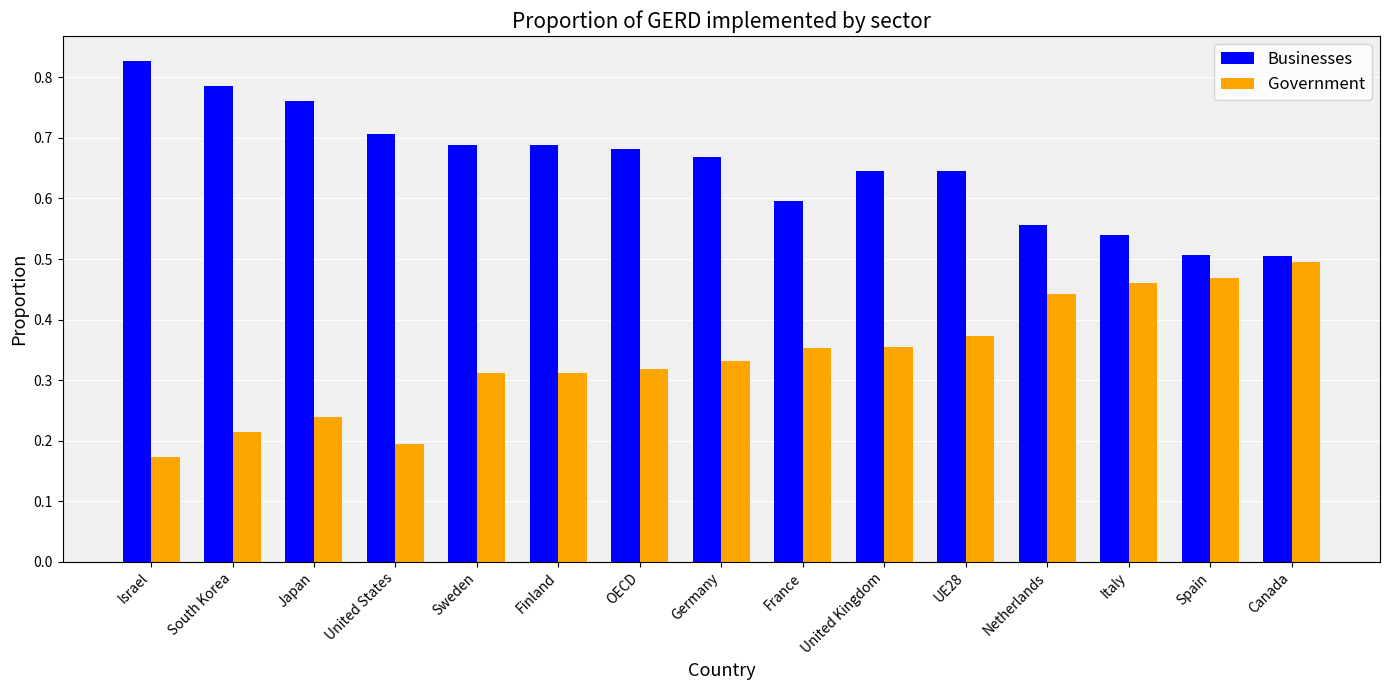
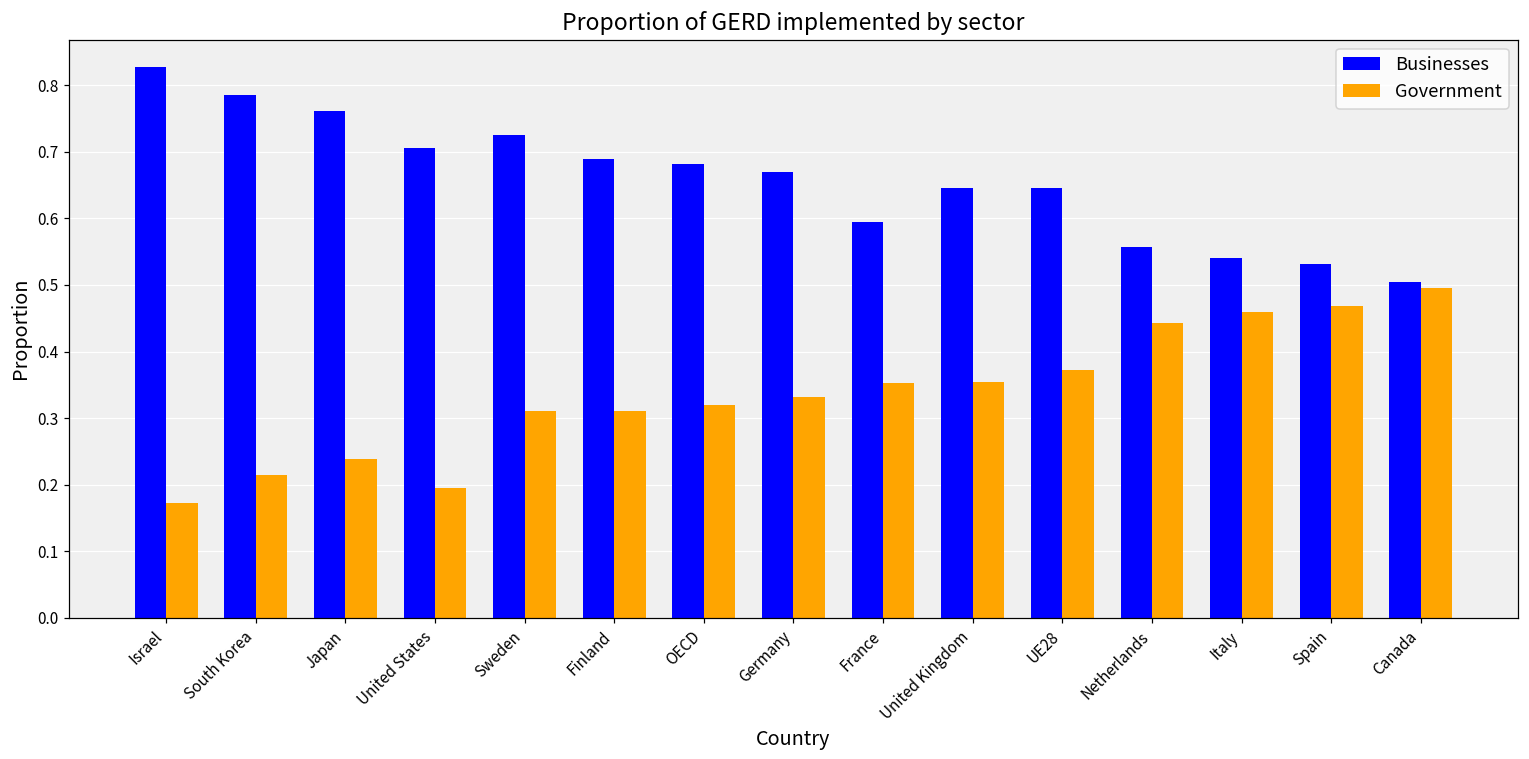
  {
    "Businesses": {
      "Israel": 0.83,
      "South Korea": 0.79,
      "Japan": 0.76,
      "United States": 0.71,
-     "Sweden": 0.69,
+     "Sweden": 0.73,
      "Finland": 0.69,
      "OECD": 0.68,
      "Germany": 0.67,
      "France": 0.60,
      "United Kingdom": 0.65,
      "UE28": 0.65,
      "Netherlands": 0.56,
      "Italy": 0.54,
-     "Spain": 0.51,
+     "Spain": 0.53,
      "Canada": 0.51
    },
    "Government": {
      "Israel": 0.17,
      "South Korea": 0.22,
      "Japan": 0.24,
      "United States": 0.20,
      "Sweden": 0.31,
      "Finland": 0.31,
      "OECD": 0.32,
      "Germany": 0.33,
      "France": 0.35,
      "United Kingdom": 0.36,
      "UE28": 0.37,
      "Netherlands": 0.44,
      "Italy": 0.46,
      "Spain": 0.47,
      "Canada": 0.50
    }
  }
